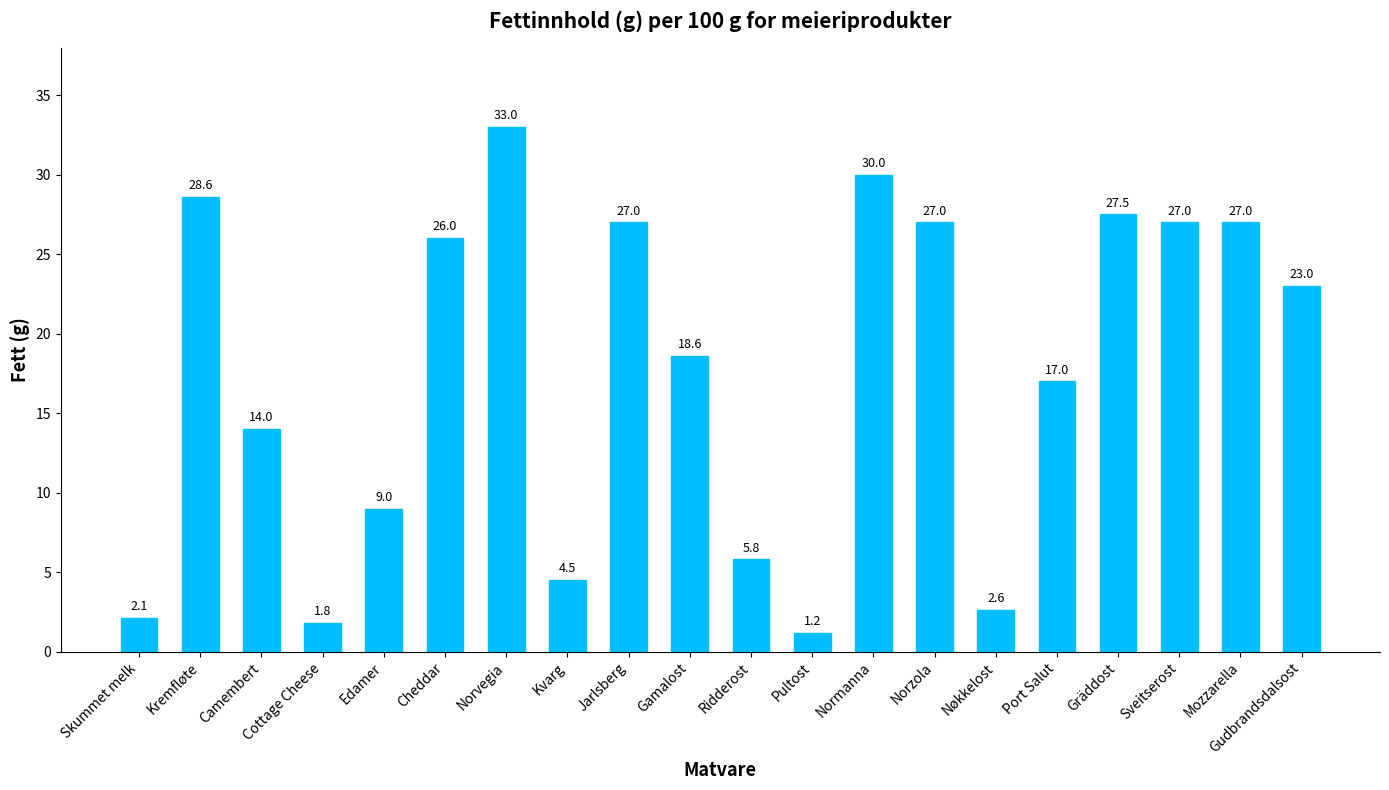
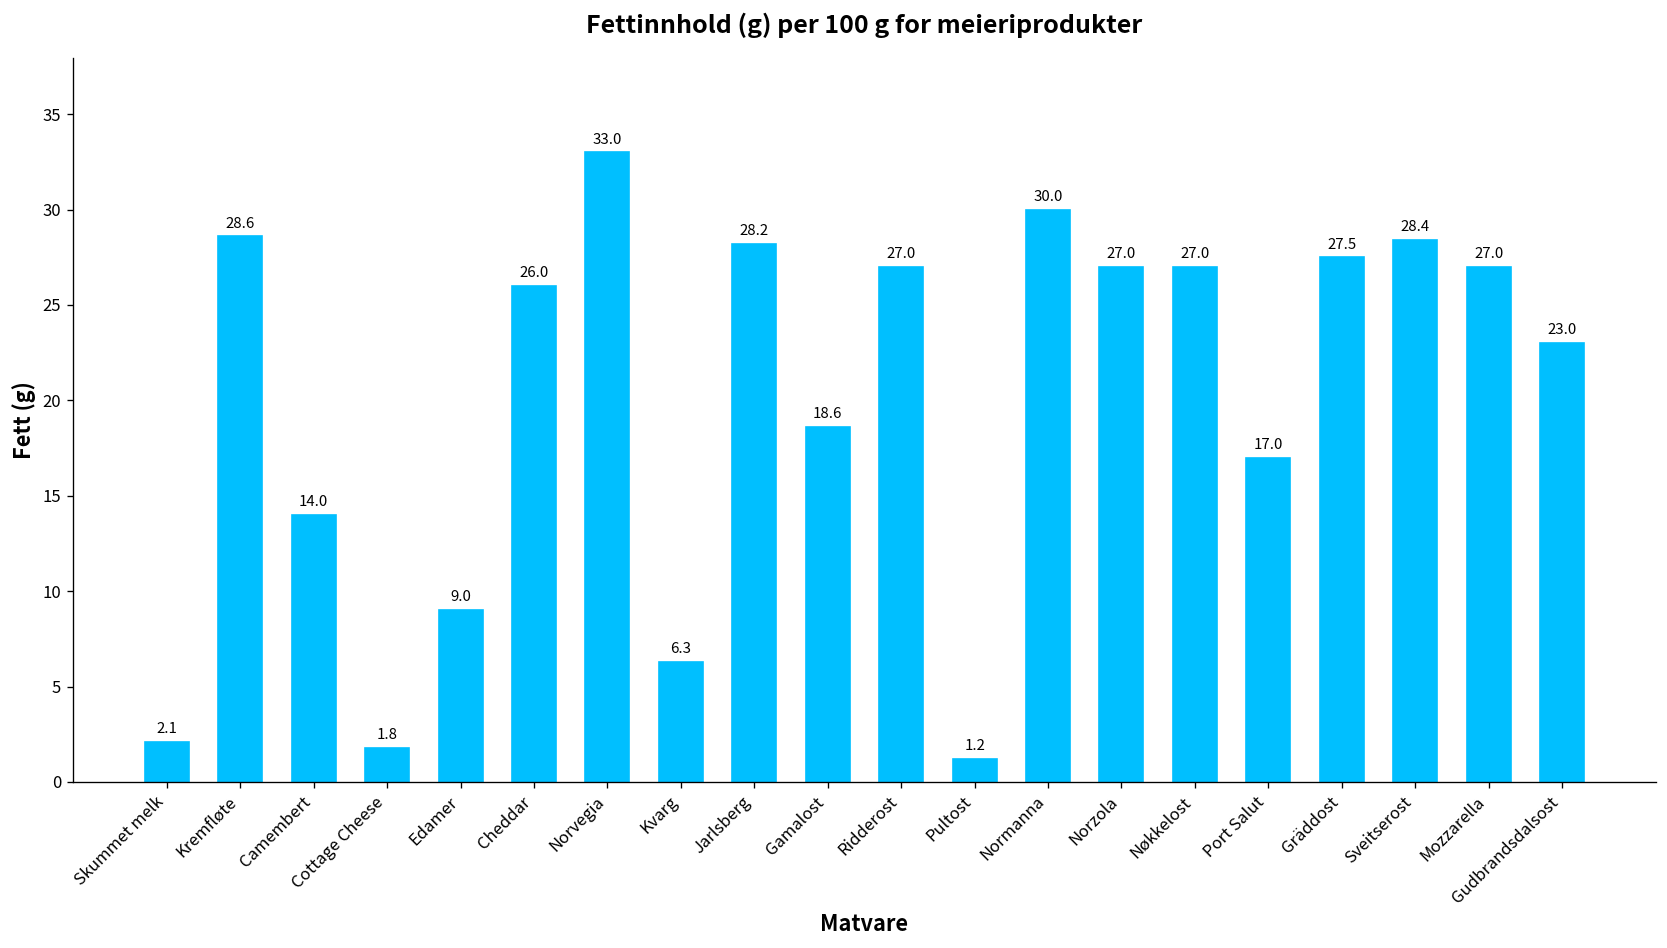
  {
    "Skummet melk": 2.1,
    "Kremfløte": 28.6,
    "Camembert": 14.0,
    "Cottage Cheese": 1.8,
    "Edamer": 9.0,
    "Cheddar": 26.0,
    "Norvegia": 33.0,
-   "Kvarg": 4.5,
-   "Jarlsberg": 27.0,
+   "Kvarg": 6.3,
+   "Jarlsberg": 28.2,
    "Gamalost": 18.6,
-   "Ridderost": 5.8,
+   "Ridderost": 27.0,
    "Pultost": 1.2,
    "Normanna": 30.0,
    "Norzola": 27.0,
-   "Nøkkelost": 2.6,
+   "Nøkkelost": 27.0,
    "Port Salut": 17.0,
    "Gräddost": 27.5,
-   "Sveitserost": 27.0,
+   "Sveitserost": 28.4,
    "Mozzarella": 27.0,
    "Gudbrandsdalsost": 23.0
  }
